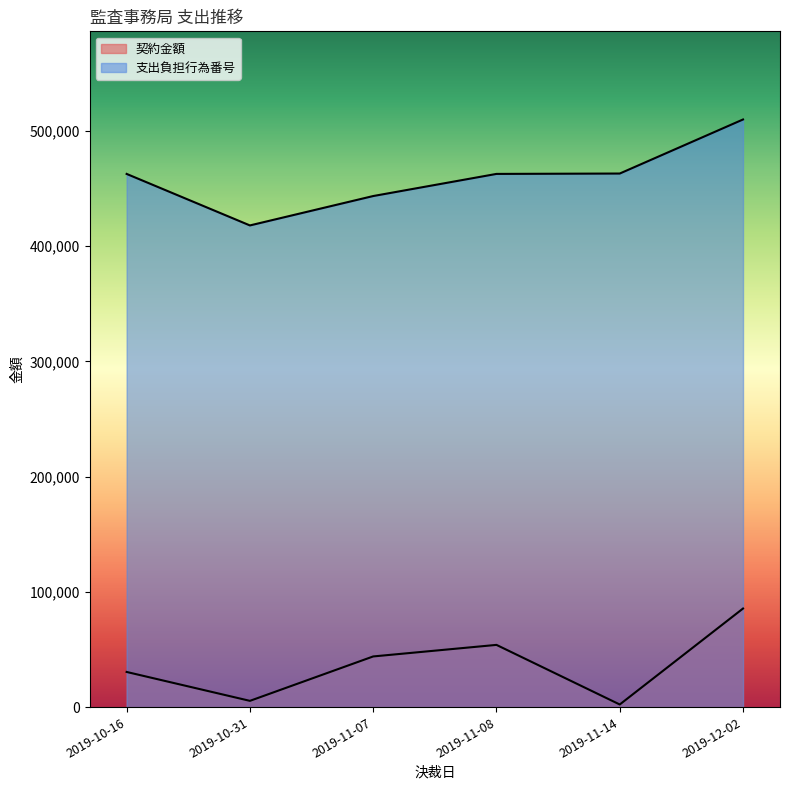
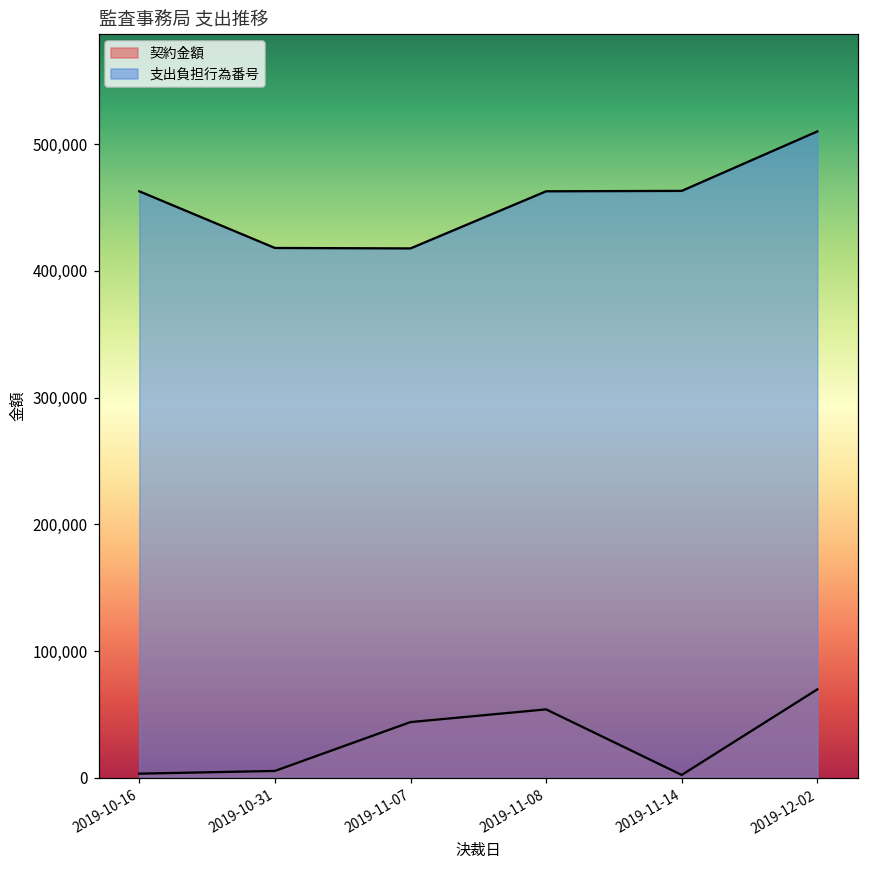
  {
    "契約金額": {
-     "2019-10-16": "31,000",
+     "2019-10-16": "3,000",
      "2019-10-31": "5,000",
      "2019-11-07": "44,000",
      "2019-11-08": "54,000",
      "2019-11-14": "2,000",
-     "2019-12-02": "86,000"
+     "2019-12-02": "70,000"
    },
    "支出負担行為番号": {
      "2019-10-16": "463,000",
      "2019-10-31": "418,000",
-     "2019-11-07": "444,000",
+     "2019-11-07": "418,000",
      "2019-11-08": "463,000",
      "2019-11-14": "463,000",
      "2019-12-02": "510,000"
    }
  }
